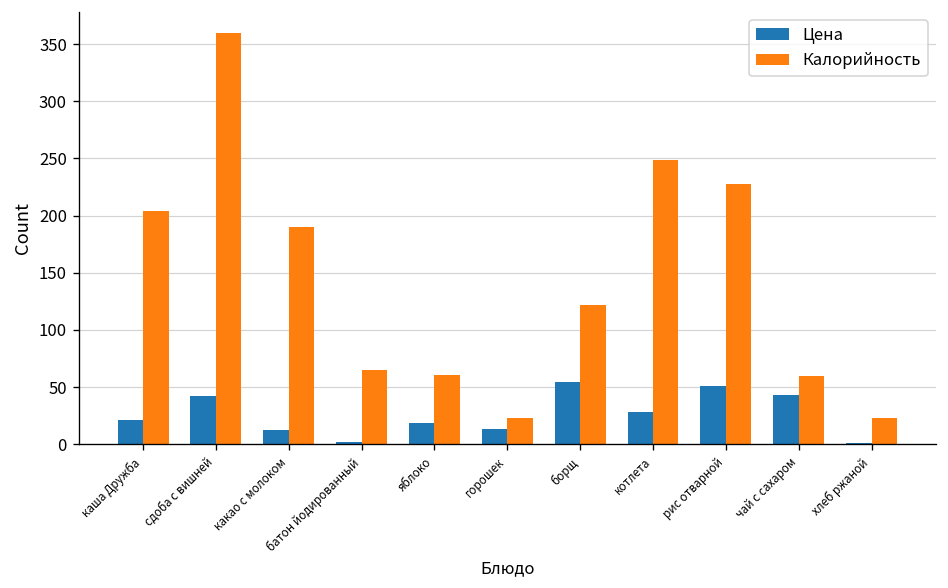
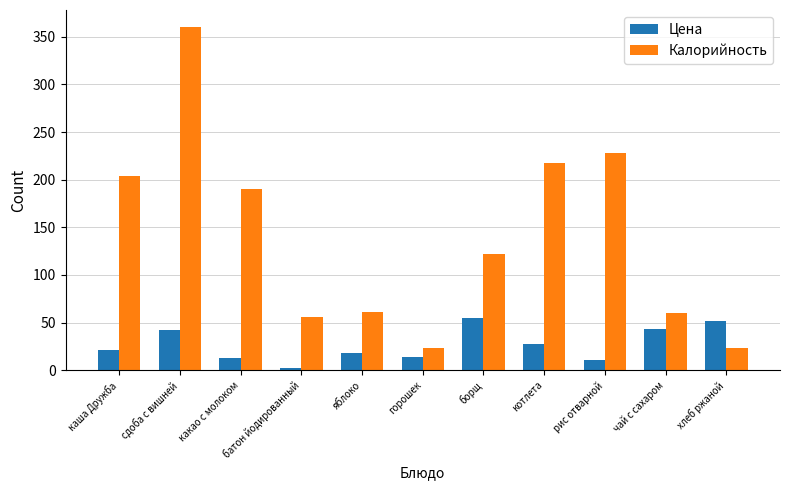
  {
    "Цена": {
      "каша Дружба": 20,
      "сдоба с вишней": 40,
      "какао с молоком": 10,
      "яблоко": 20,
      "горошек": 10,
      "борщ": 50,
      "котлета": 30,
-     "рис отварной": 50,
+     "рис отварной": 10,
      "чай с сахаром": 40,
-     "хлеб ржаной": 0
+     "хлеб ржаной": 50
    },
    "Калорийность": {
      "каша Дружба": 200,
      "сдоба с вишней": 360,
      "какао с молоком": 190,
-     "батон йодированный": 70,
+     "батон йодированный": 60,
      "яблоко": 60,
      "горошек": 20,
      "борщ": 120,
-     "котлета": 250,
+     "котлета": 220,
      "рис отварной": 230,
      "чай с сахаром": 60,
      "хлеб ржаной": 20
    }
  }
